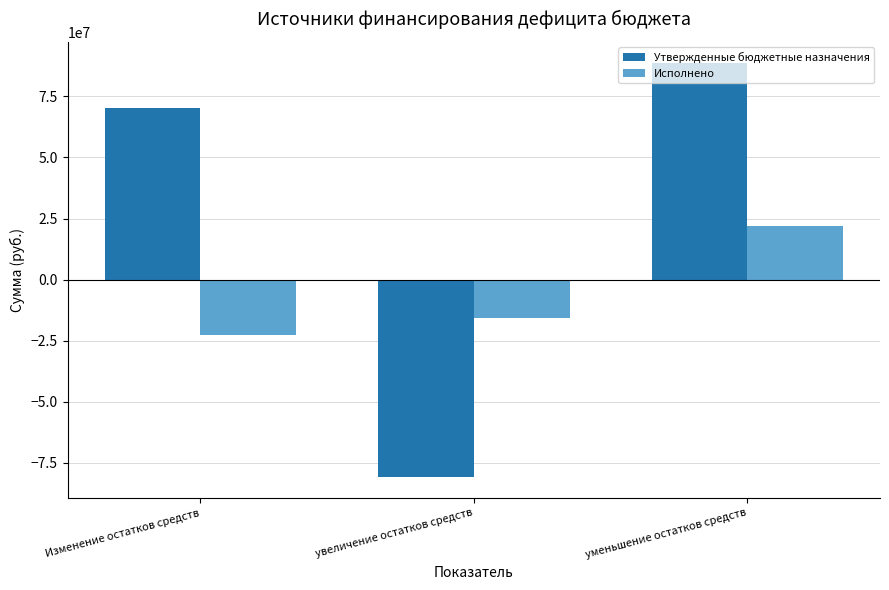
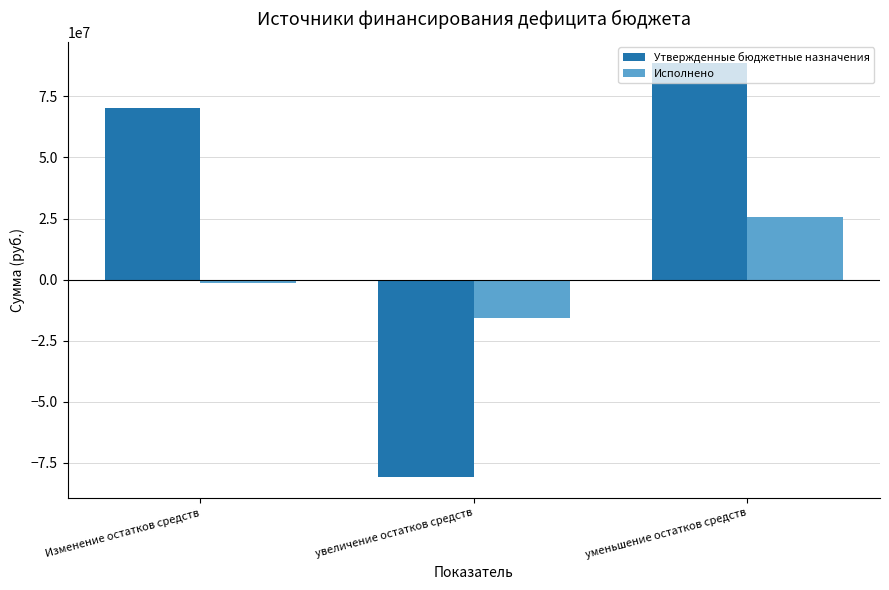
  {
    "Утвержденные бюджетные назначения": {
      "Изменение остатков средств": 70000000,
      "увеличение остатков средств": -81000000
    },
    "Исполнено": {
-     "Изменение остатков средств": -23000000,
+     "Изменение остатков средств": -1000000,
      "увеличение остатков средств": -16000000,
-     "уменьшение остатков средств": 22000000
+     "уменьшение остатков средств": 26000000
    }
  }
